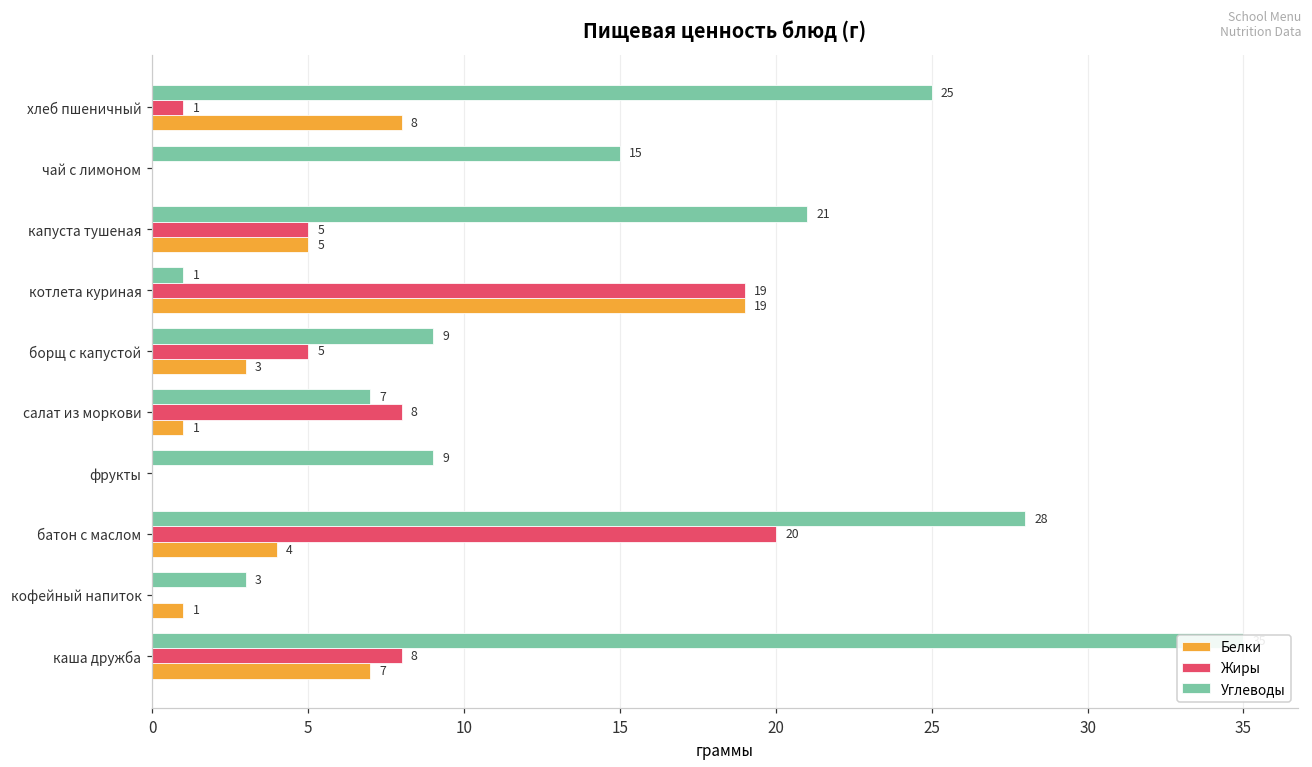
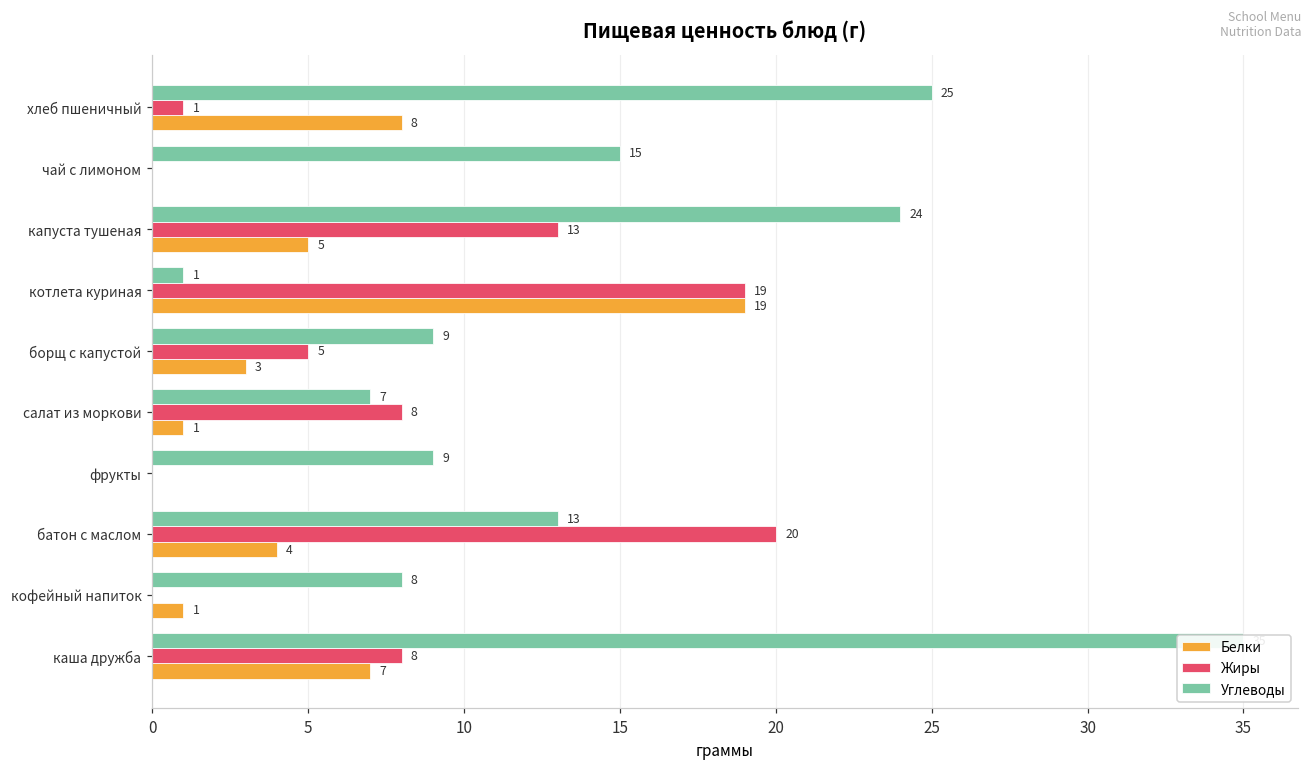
  {
    "Белки": {
      "хлеб пшеничный": 8,
      "капуста тушеная": 5,
      "котлета куриная": 19,
      "борщ с капустой": 3,
      "салат из моркови": 1,
      "батон с маслом": 4,
      "кофейный напиток": 1,
      "каша дружба": 7
    },
    "Жиры": {
      "хлеб пшеничный": 1,
-     "капуста тушеная": 5,
+     "капуста тушеная": 13,
      "котлета куриная": 19,
      "борщ с капустой": 5,
      "салат из моркови": 8,
      "батон с маслом": 20,
      "каша дружба": 8
    },
    "Углеводы": {
      "хлеб пшеничный": 25,
      "чай с лимоном": 15,
-     "капуста тушеная": 21,
+     "капуста тушеная": 24,
      "котлета куриная": 1,
      "борщ с капустой": 9,
      "салат из моркови": 7,
      "фрукты": 9,
-     "батон с маслом": 28,
-     "кофейный напиток": 3
+     "батон с маслом": 13,
+     "кофейный напиток": 8
    }
  }
